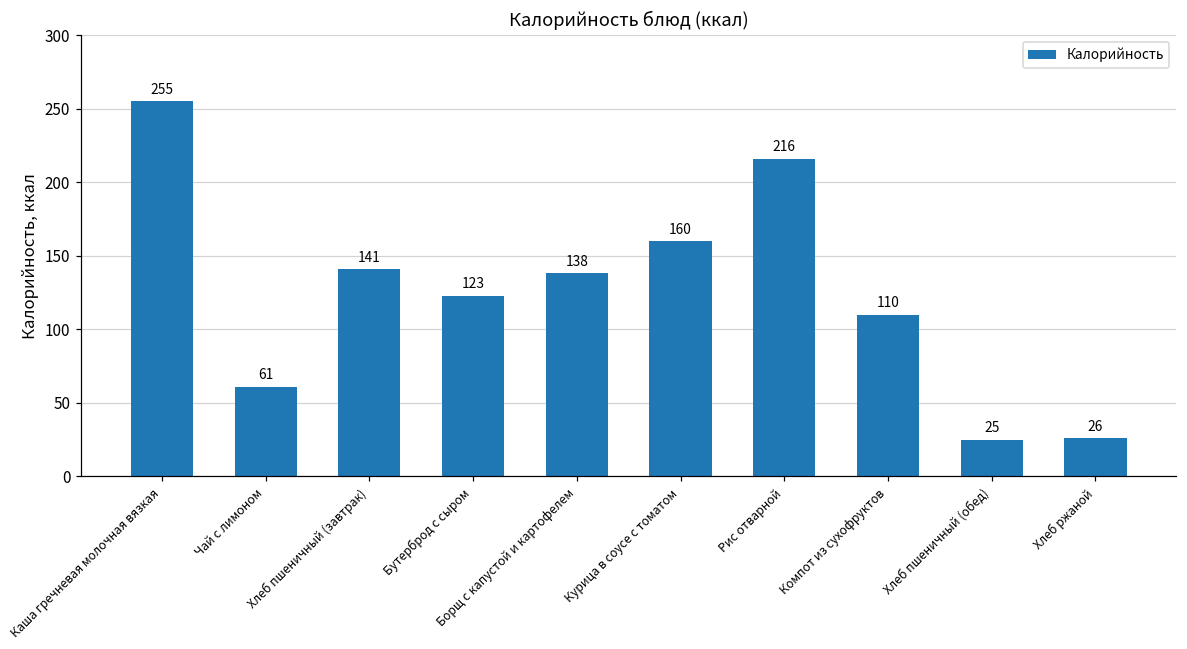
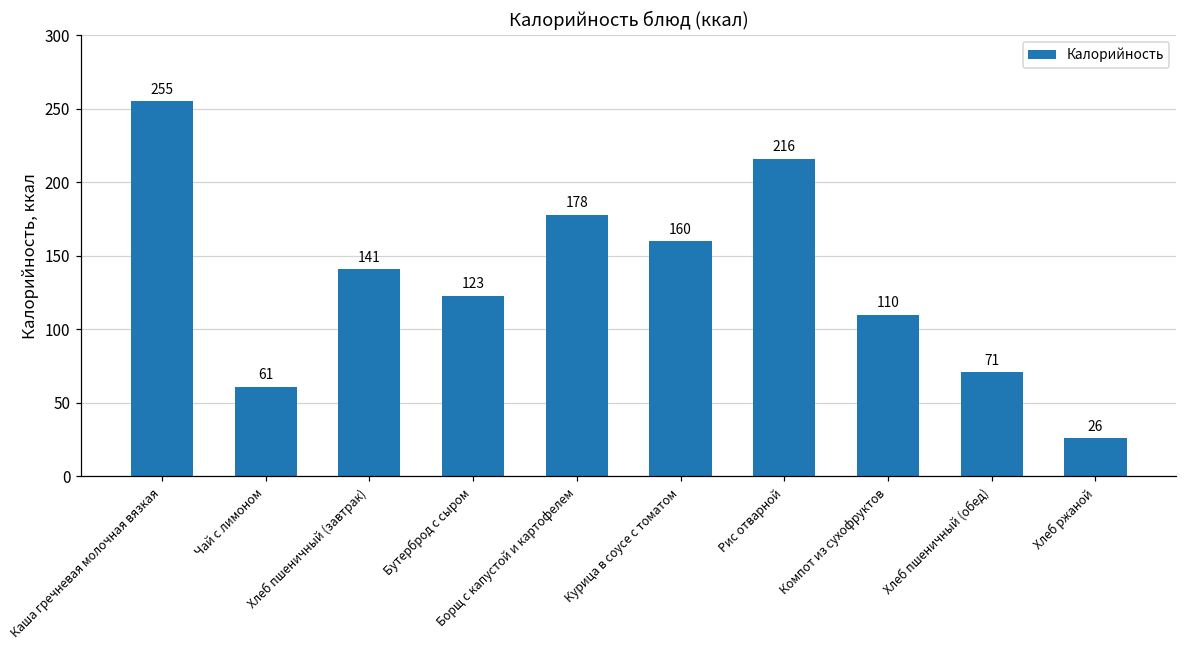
  {
    "Каша гречневая молочная вязкая": 255,
    "Чай с лимоном": 61,
    "Хлеб пшеничный (завтрак)": 141,
    "Бутерброд с сыром": 123,
-   "Борщ с капустой и картофелем": 138,
+   "Борщ с капустой и картофелем": 178,
    "Курица в соусе с томатом": 160,
    "Рис отварной": 216,
    "Компот из сухофруктов": 110,
-   "Хлеб пшеничный (обед)": 25,
+   "Хлеб пшеничный (обед)": 71,
    "Хлеб ржаной": 26
  }
